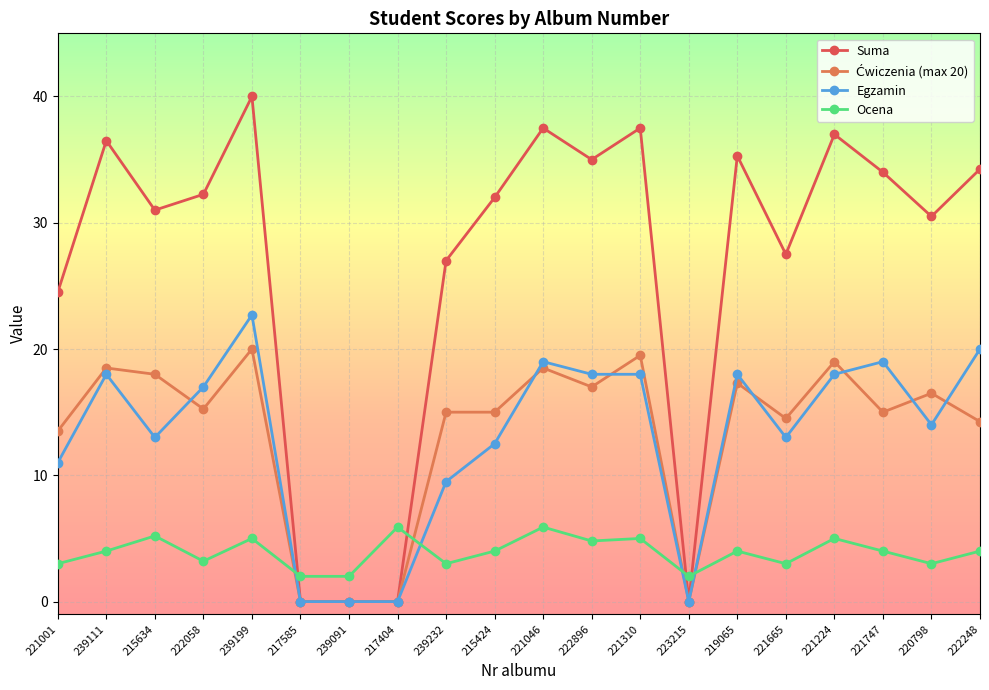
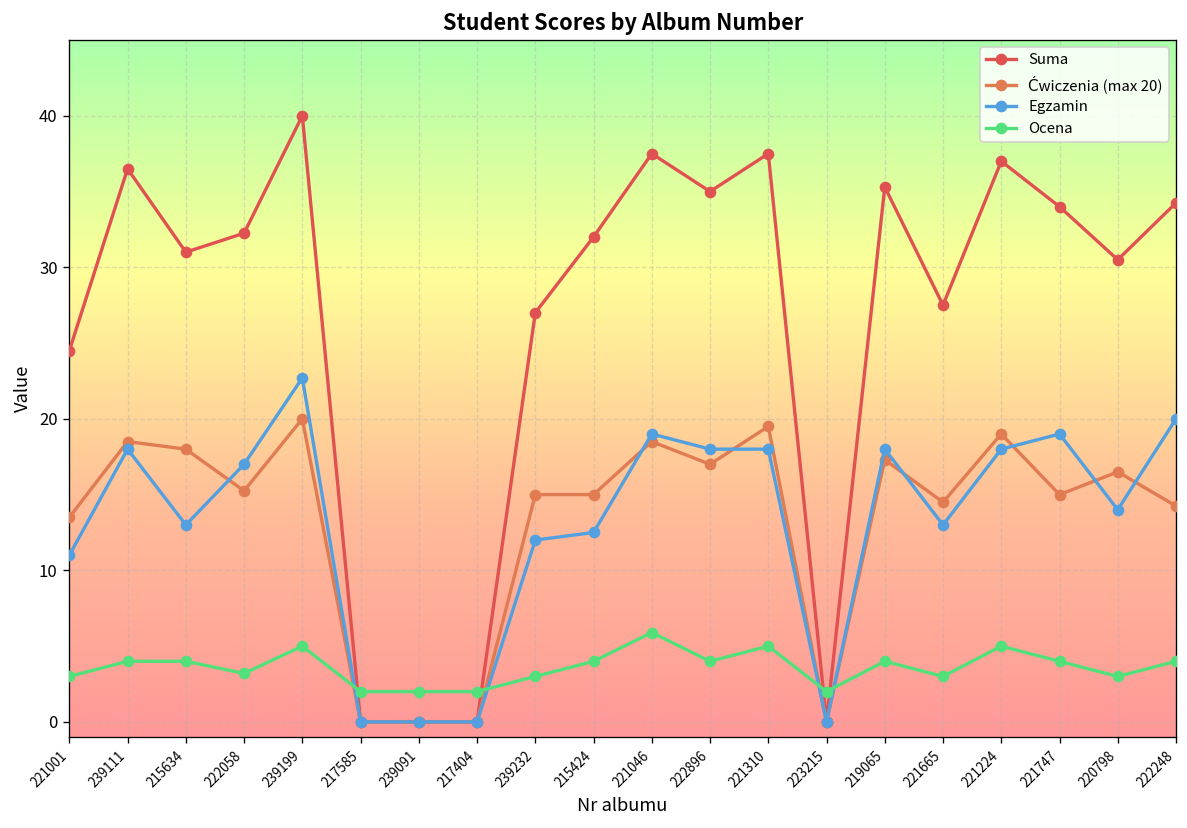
  {
    "Egzamin": {
      "221001": 11.0,
      "239111": 18.0,
      "215634": 13.0,
      "222058": 17.0,
      "239199": 22.7,
-     "239232": 9.5,
+     "239232": 12.0,
      "215424": 12.5,
      "221046": 19.0,
      "222896": 18.0,
      "221310": 18.0,
      "219065": 18.0,
      "221665": 13.0,
      "221224": 18.0,
      "221747": 19.0,
      "220798": 14.0,
      "222248": 20.0
    },
    "Ocena": {
      "221001": 3.0,
      "239111": 4.0,
-     "215634": 5.2,
+     "215634": 4.0,
      "222058": 3.2,
      "239199": 5.0,
      "217585": 2.0,
      "239091": 2.0,
-     "217404": 5.9,
+     "217404": 2.0,
      "239232": 3.0,
      "215424": 4.0,
      "221046": 5.9,
-     "222896": 4.8,
+     "222896": 4.0,
      "221310": 5.0,
      "223215": 2.0,
      "219065": 4.0,
      "221665": 3.0,
      "221224": 5.0,
      "221747": 4.0,
      "220798": 3.0,
      "222248": 4.0
    }
  }
